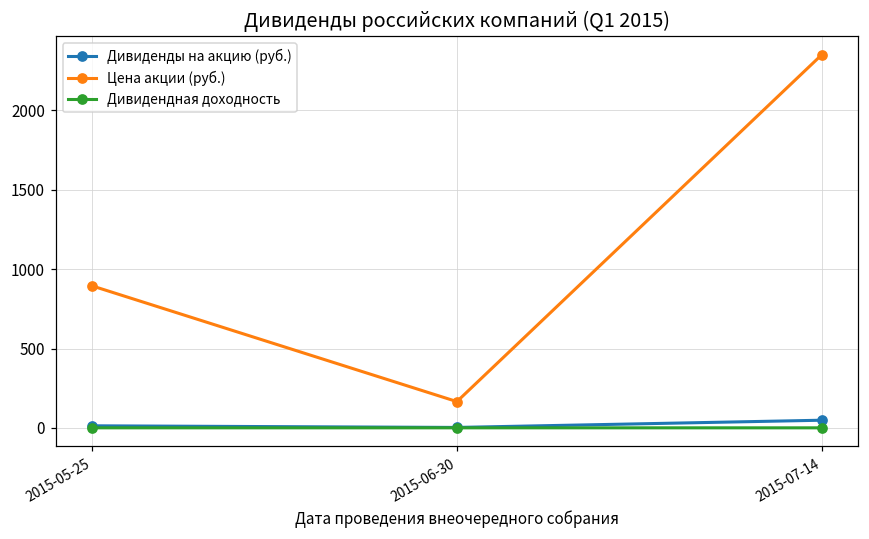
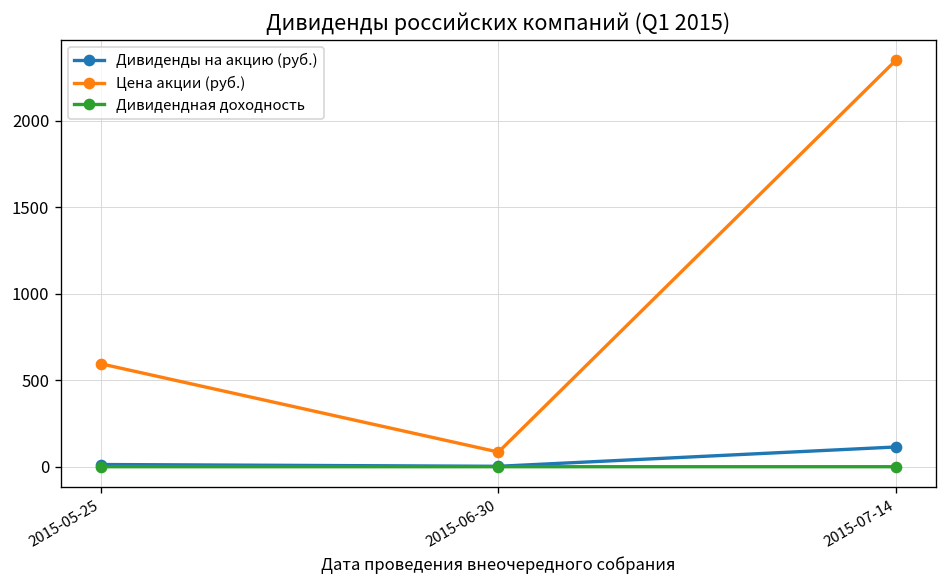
  {
    "Дивиденды на акцию (руб.)": {
-     "2015-07-14": 50
+     "2015-07-14": 110
    },
    "Цена акции (руб.)": {
-     "2015-05-25": 890,
-     "2015-06-30": 170,
+     "2015-05-25": 600,
+     "2015-06-30": 80,
      "2015-07-14": 2350
    },
    "Дивидендная доходность": {
      "2015-07-14": 0
    }
  }
